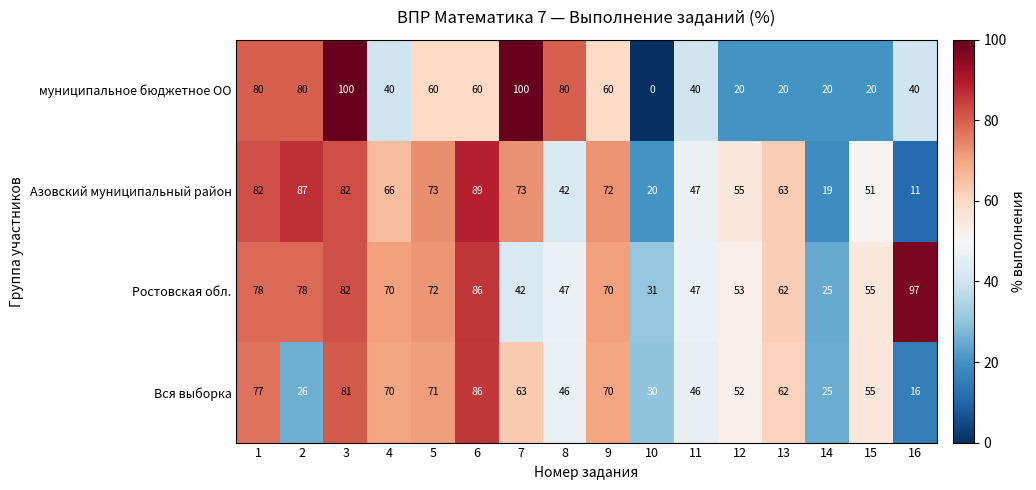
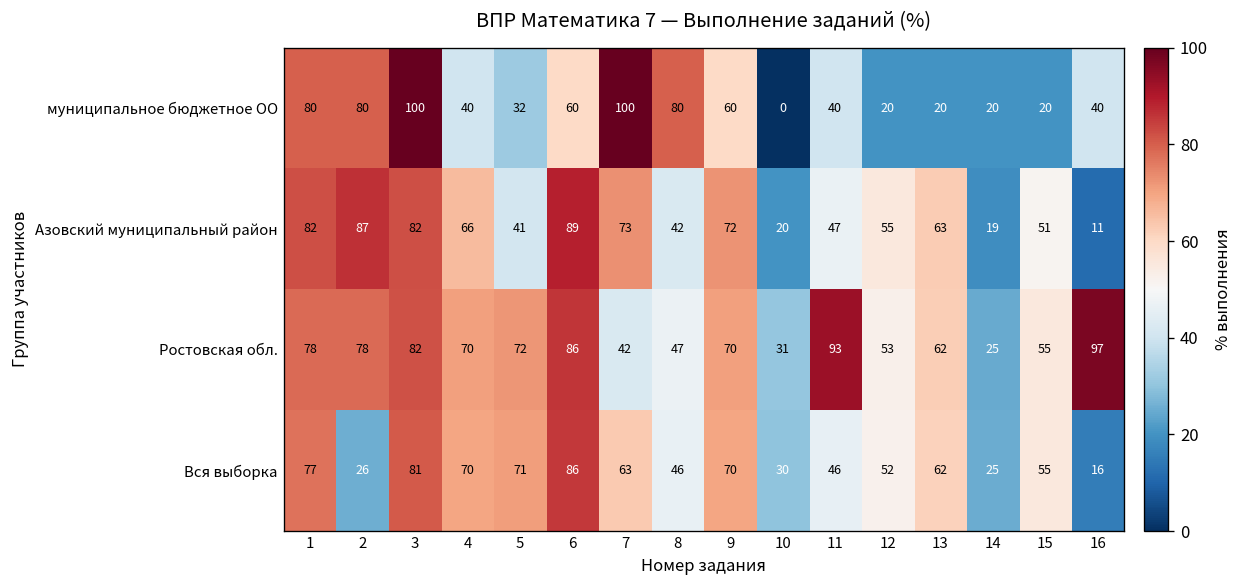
  {
    "муниципальное бюджетное ОО": {
      "1": 80,
      "2": 80,
      "3": 100,
      "4": 40,
-     "5": 60,
+     "5": 32,
      "6": 60,
      "7": 100,
      "8": 80,
      "9": 60,
      "10": 0,
      "11": 40,
      "12": 20,
      "13": 20,
      "14": 20,
      "15": 20,
      "16": 40
    },
    "Азовский муниципальный район": {
      "1": 82,
      "2": 87,
      "3": 82,
      "4": 66,
-     "5": 73,
+     "5": 41,
      "6": 89,
      "7": 73,
      "8": 42,
      "9": 72,
      "10": 20,
      "11": 47,
      "12": 55,
      "13": 63,
      "14": 19,
      "15": 51,
      "16": 11
    },
    "Ростовская обл.": {
      "1": 78,
      "2": 78,
      "3": 82,
      "4": 70,
      "5": 72,
      "6": 86,
      "7": 42,
      "8": 47,
      "9": 70,
      "10": 31,
-     "11": 47,
+     "11": 93,
      "12": 53,
      "13": 62,
      "14": 25,
      "15": 55,
      "16": 97
    },
    "Вся выборка": {
      "1": 77,
      "2": 26,
      "3": 81,
      "4": 70,
      "5": 71,
      "6": 86,
      "7": 63,
      "8": 46,
      "9": 70,
      "10": 30,
      "11": 46,
      "12": 52,
      "13": 62,
      "14": 25,
      "15": 55,
      "16": 16
    }
  }
